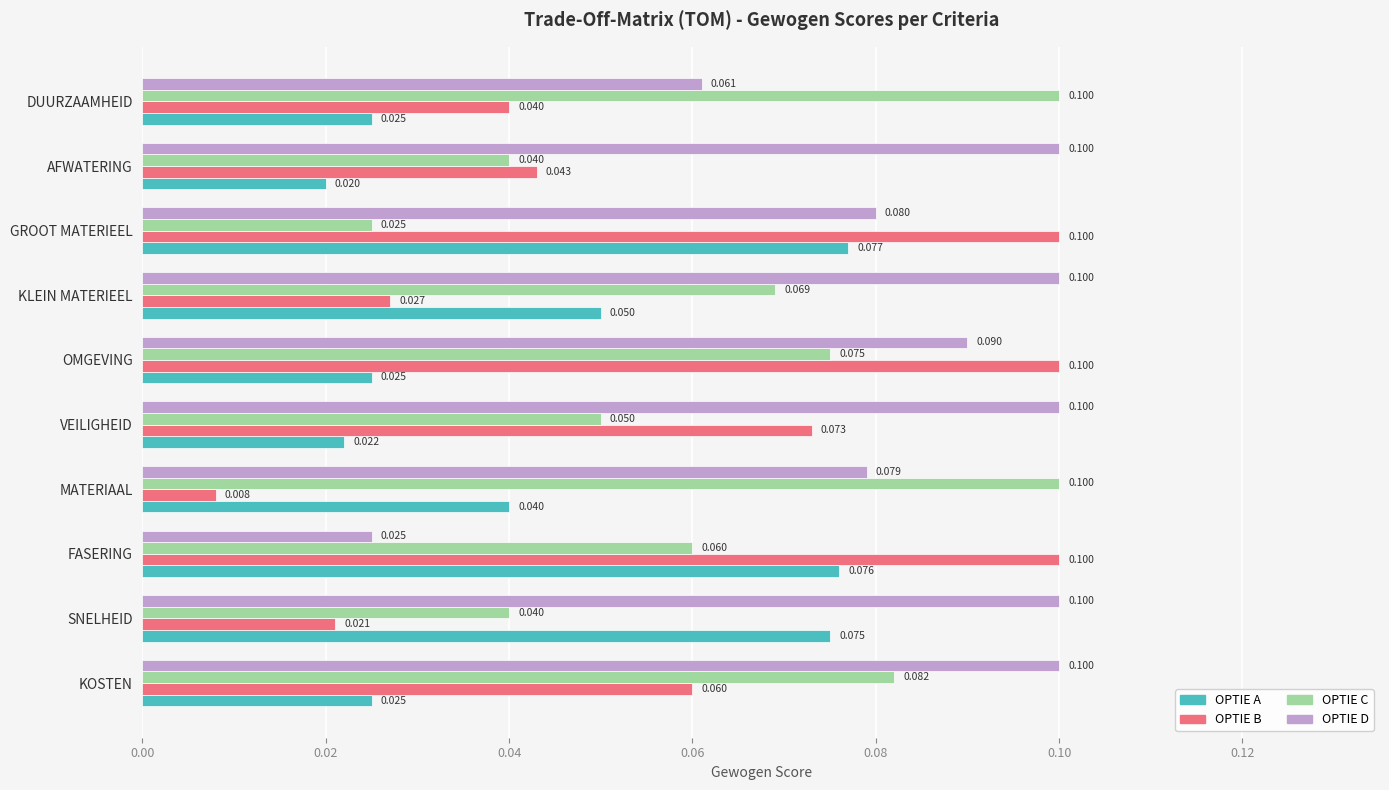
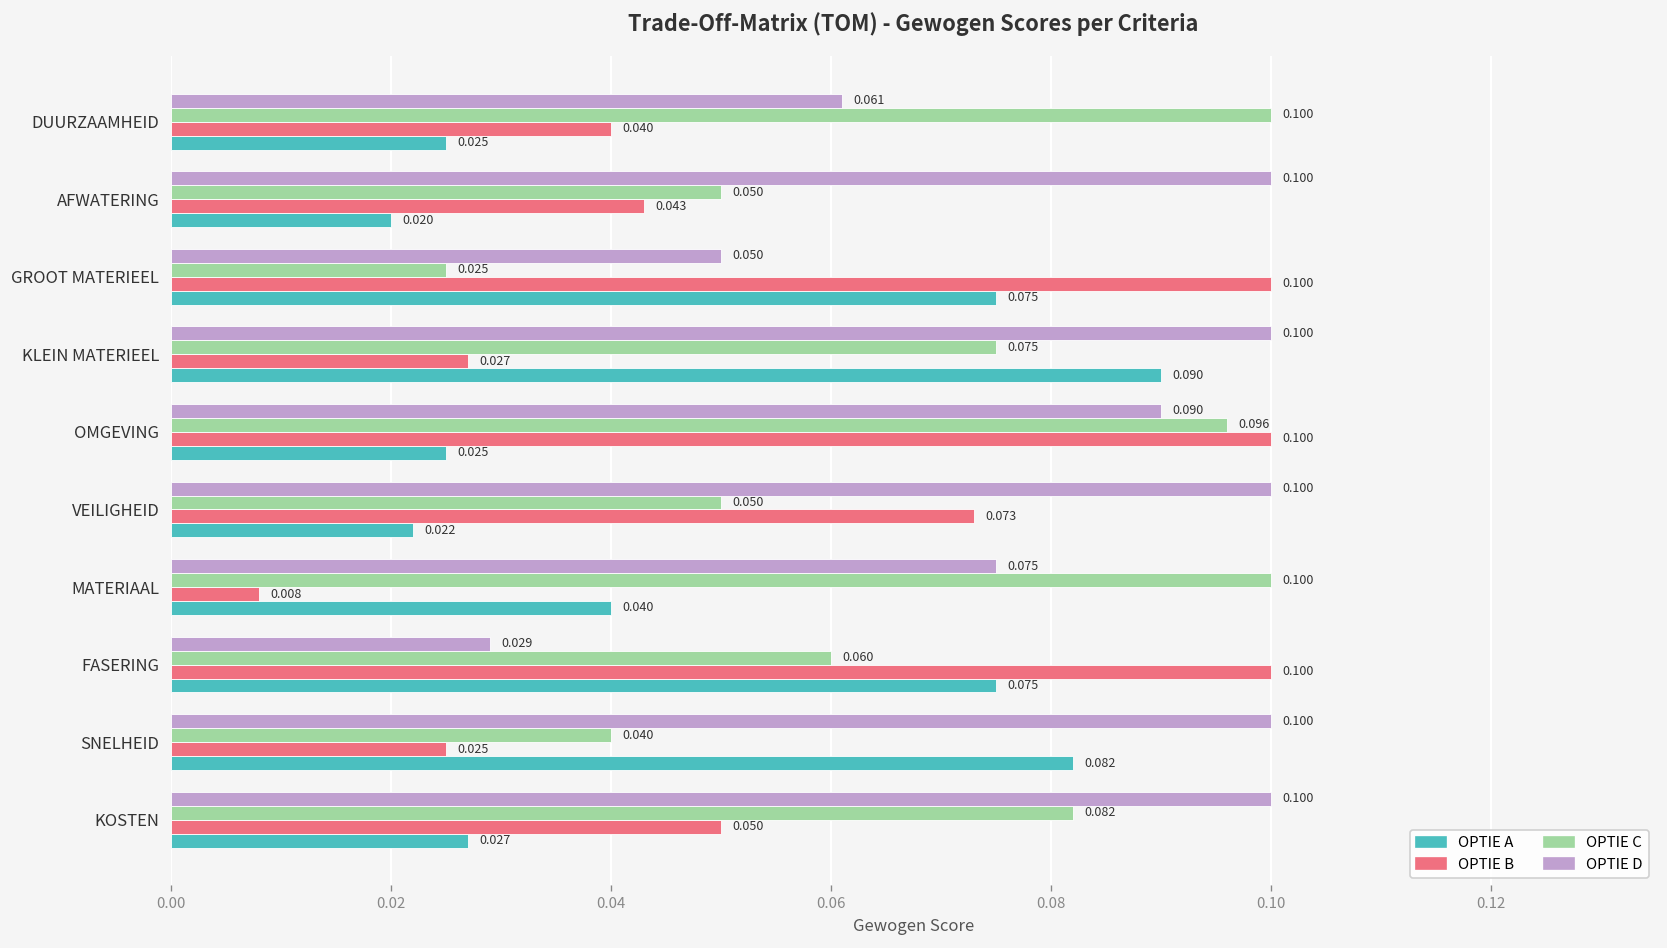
  {
    "OPTIE A": {
      "DUURZAAMHEID": 0.025,
      "AFWATERING": 0.020,
-     "GROOT MATERIEEL": 0.077,
-     "KLEIN MATERIEEL": 0.050,
+     "GROOT MATERIEEL": 0.075,
+     "KLEIN MATERIEEL": 0.090,
      "OMGEVING": 0.025,
      "VEILIGHEID": 0.022,
      "MATERIAAL": 0.040,
-     "FASERING": 0.076,
-     "SNELHEID": 0.075,
-     "KOSTEN": 0.025
+     "FASERING": 0.075,
+     "SNELHEID": 0.082,
+     "KOSTEN": 0.027
    },
    "OPTIE B": {
      "DUURZAAMHEID": 0.040,
      "AFWATERING": 0.043,
      "GROOT MATERIEEL": 0.100,
      "KLEIN MATERIEEL": 0.027,
      "OMGEVING": 0.100,
      "VEILIGHEID": 0.073,
      "MATERIAAL": 0.008,
      "FASERING": 0.100,
-     "SNELHEID": 0.021,
-     "KOSTEN": 0.060
+     "SNELHEID": 0.025,
+     "KOSTEN": 0.050
    },
    "OPTIE C": {
      "DUURZAAMHEID": 0.100,
-     "AFWATERING": 0.040,
+     "AFWATERING": 0.050,
      "GROOT MATERIEEL": 0.025,
-     "KLEIN MATERIEEL": 0.069,
-     "OMGEVING": 0.075,
+     "KLEIN MATERIEEL": 0.075,
+     "OMGEVING": 0.096,
      "VEILIGHEID": 0.050,
      "MATERIAAL": 0.100,
      "FASERING": 0.060,
      "SNELHEID": 0.040,
      "KOSTEN": 0.082
    },
    "OPTIE D": {
      "DUURZAAMHEID": 0.061,
      "AFWATERING": 0.100,
-     "GROOT MATERIEEL": 0.080,
+     "GROOT MATERIEEL": 0.050,
      "KLEIN MATERIEEL": 0.100,
      "OMGEVING": 0.090,
      "VEILIGHEID": 0.100,
-     "MATERIAAL": 0.079,
-     "FASERING": 0.025,
+     "MATERIAAL": 0.075,
+     "FASERING": 0.029,
      "SNELHEID": 0.100,
      "KOSTEN": 0.100
    }
  }
